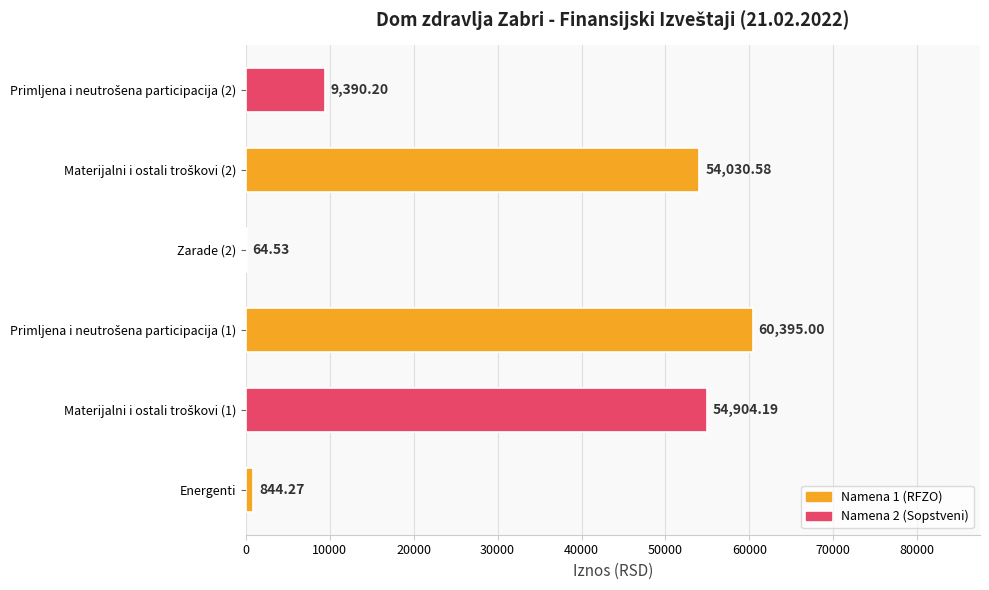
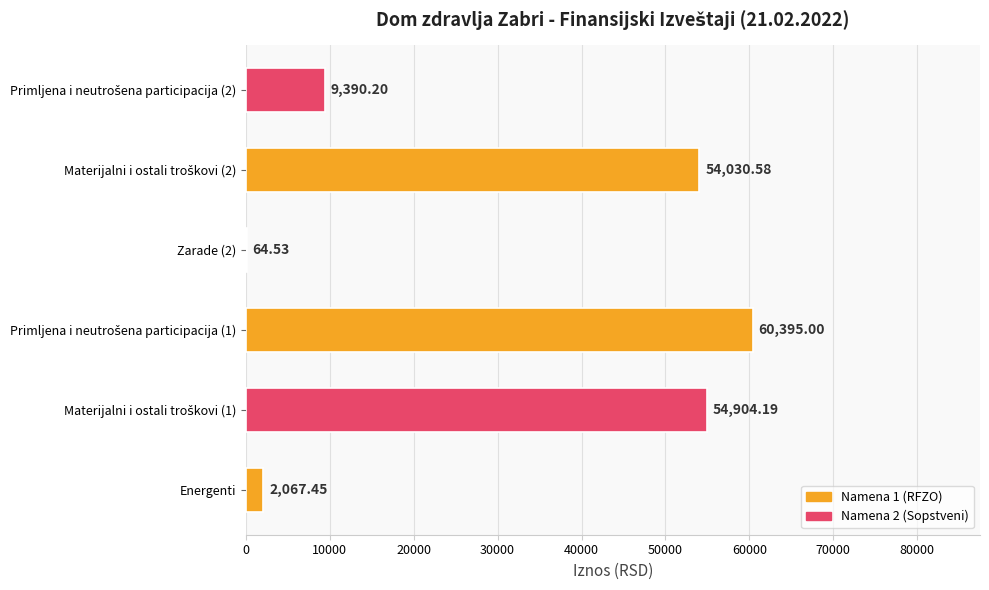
  {
    "Primljena i neutrošena participacija (2)": "9,390.20",
    "Materijalni i ostali troškovi (2)": "54,030.58",
    "Zarade (2)": "64.53",
    "Primljena i neutrošena participacija (1)": "60,395.00",
    "Materijalni i ostali troškovi (1)": "54,904.19",
-   "Energenti": "844.27"
+   "Energenti": "2,067.45"
  }
